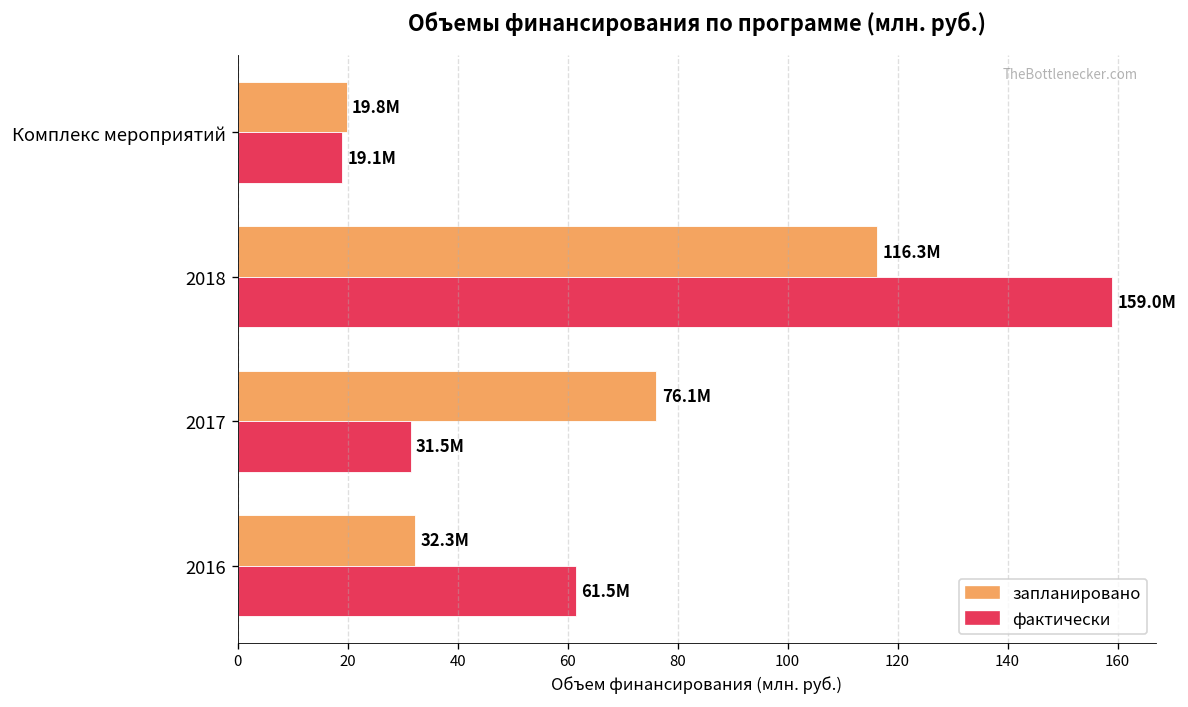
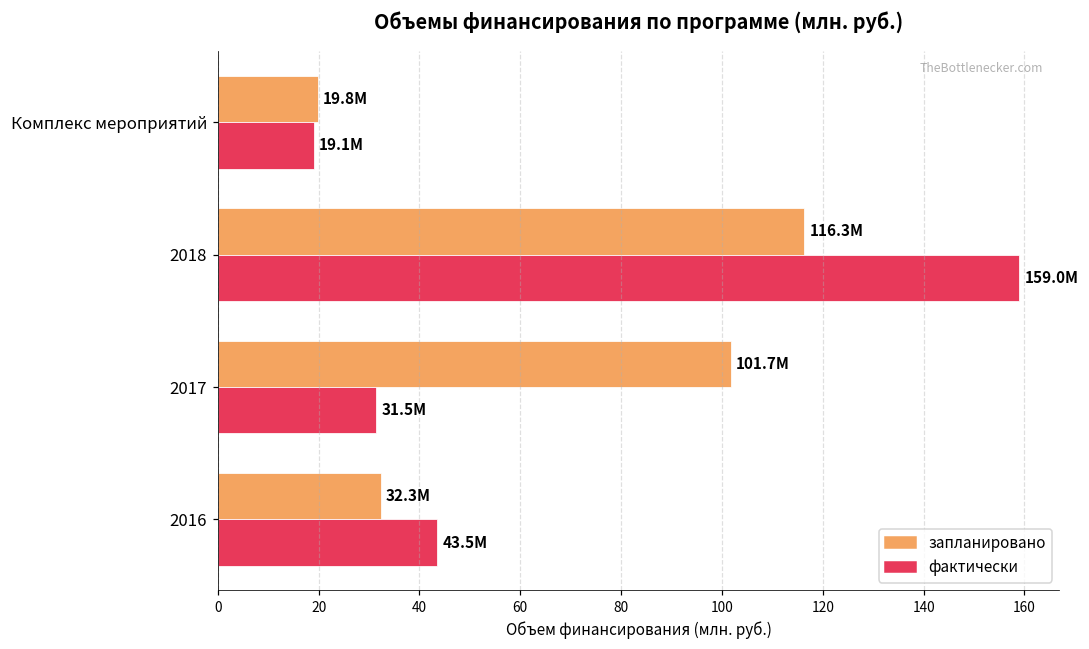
  {
    "запланировано": {
      "Комплекс мероприятий": "19.8M",
      "2018": "116.3M",
-     "2017": "76.1M",
+     "2017": "101.7M",
      "2016": "32.3M"
    },
    "фактически": {
      "Комплекс мероприятий": "19.1M",
      "2018": "159.0M",
      "2017": "31.5M",
-     "2016": "61.5M"
+     "2016": "43.5M"
    }
  }
